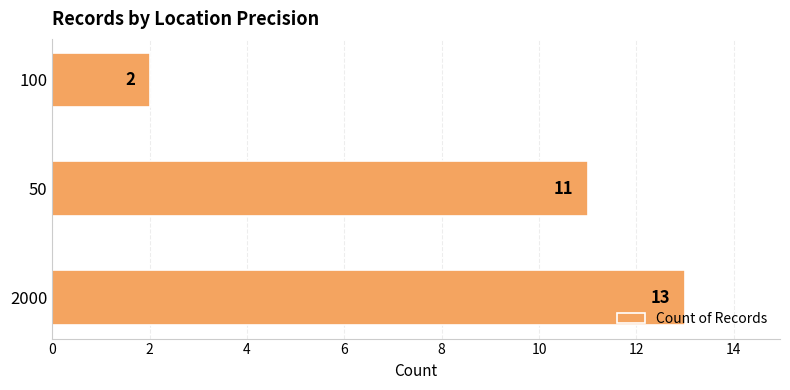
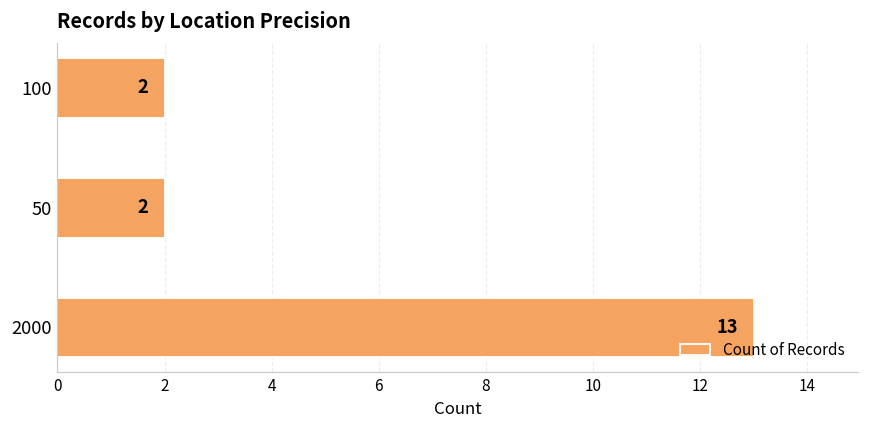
  {
    "100": 2,
-   "50": 11,
+   "50": 2,
    "2000": 13
  }
